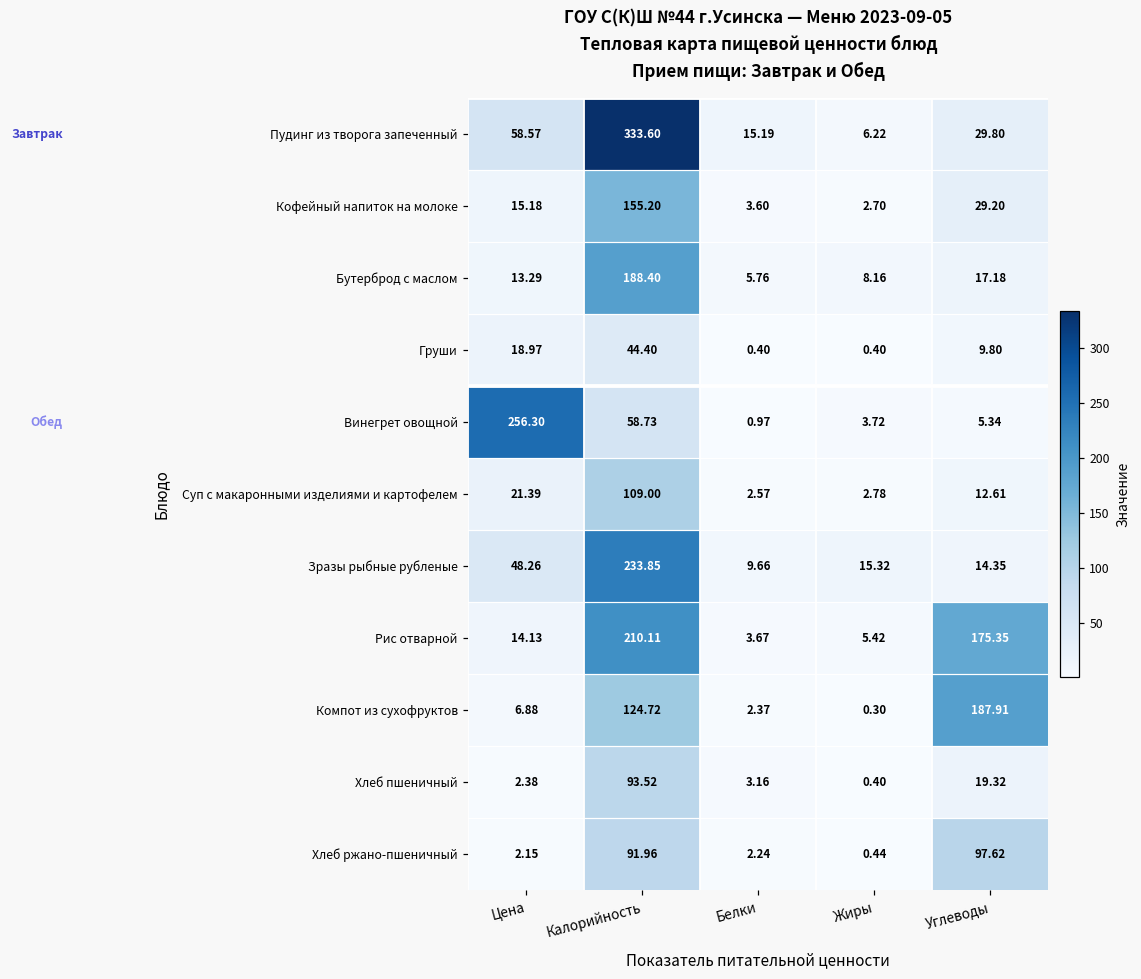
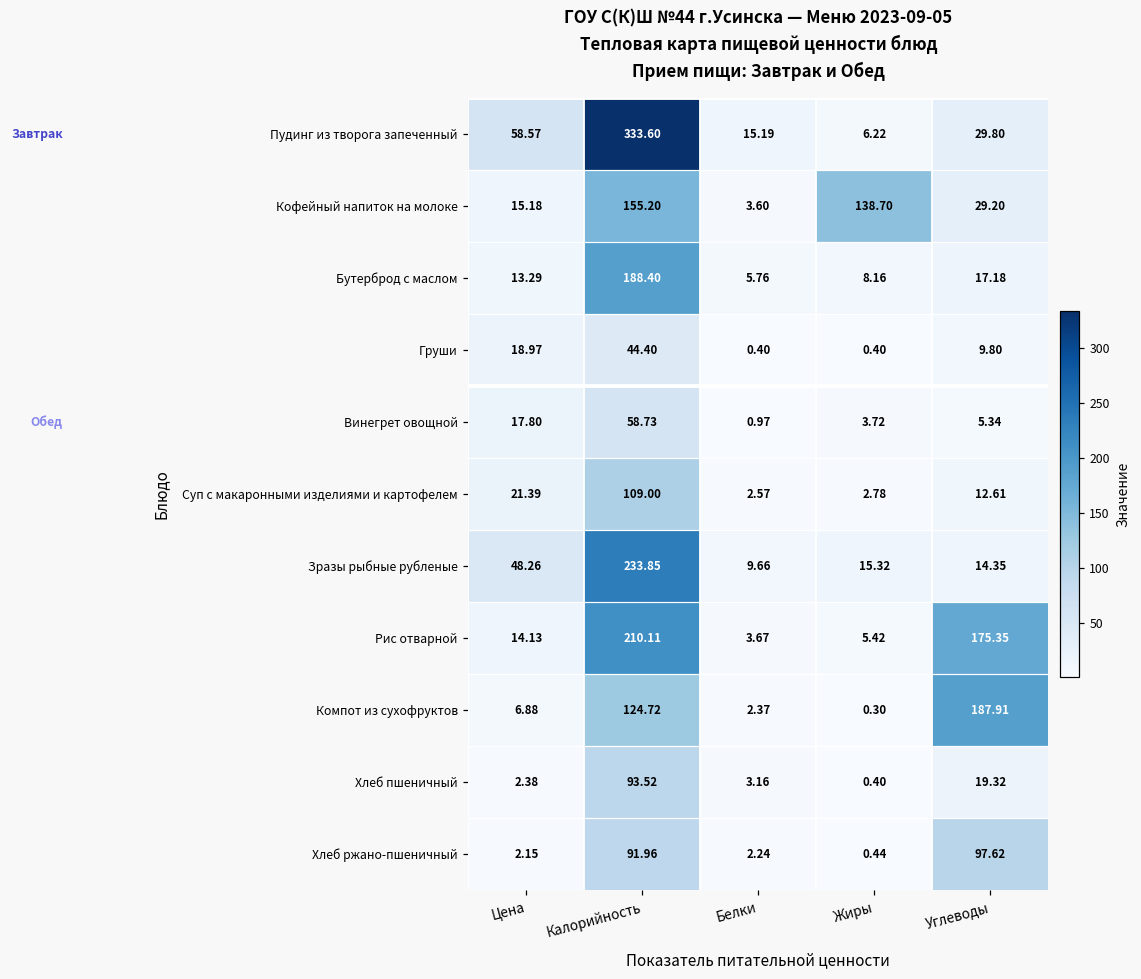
  {
    "Пудинг из творога запеченный": {
      "Цена": 58.57,
      "Калорийность": 333.60,
      "Белки": 15.19,
      "Жиры": 6.22,
      "Углеводы": 29.80
    },
    "Кофейный напиток на молоке": {
      "Цена": 15.18,
      "Калорийность": 155.20,
      "Белки": 3.60,
-     "Жиры": 2.70,
+     "Жиры": 138.70,
      "Углеводы": 29.20
    },
    "Бутерброд с маслом": {
      "Цена": 13.29,
      "Калорийность": 188.40,
      "Белки": 5.76,
      "Жиры": 8.16,
      "Углеводы": 17.18
    },
    "Груши": {
      "Цена": 18.97,
      "Калорийность": 44.40,
      "Белки": 0.40,
      "Жиры": 0.40,
      "Углеводы": 9.80
    },
    "Винегрет овощной": {
-     "Цена": 256.30,
+     "Цена": 17.80,
      "Калорийность": 58.73,
      "Белки": 0.97,
      "Жиры": 3.72,
      "Углеводы": 5.34
    },
    "Суп с макаронными изделиями и картофелем": {
      "Цена": 21.39,
      "Калорийность": 109.00,
      "Белки": 2.57,
      "Жиры": 2.78,
      "Углеводы": 12.61
    },
    "Зразы рыбные рубленые": {
      "Цена": 48.26,
      "Калорийность": 233.85,
      "Белки": 9.66,
      "Жиры": 15.32,
      "Углеводы": 14.35
    },
    "Рис отварной": {
      "Цена": 14.13,
      "Калорийность": 210.11,
      "Белки": 3.67,
      "Жиры": 5.42,
      "Углеводы": 175.35
    },
    "Компот из сухофруктов": {
      "Цена": 6.88,
      "Калорийность": 124.72,
      "Белки": 2.37,
      "Жиры": 0.30,
      "Углеводы": 187.91
    },
    "Хлеб пшеничный": {
      "Цена": 2.38,
      "Калорийность": 93.52,
      "Белки": 3.16,
      "Жиры": 0.40,
      "Углеводы": 19.32
    },
    "Хлеб ржано-пшеничный": {
      "Цена": 2.15,
      "Калорийность": 91.96,
      "Белки": 2.24,
      "Жиры": 0.44,
      "Углеводы": 97.62
    }
  }
